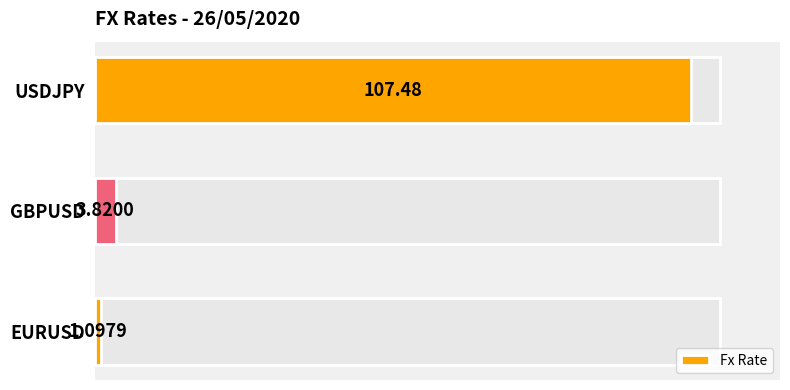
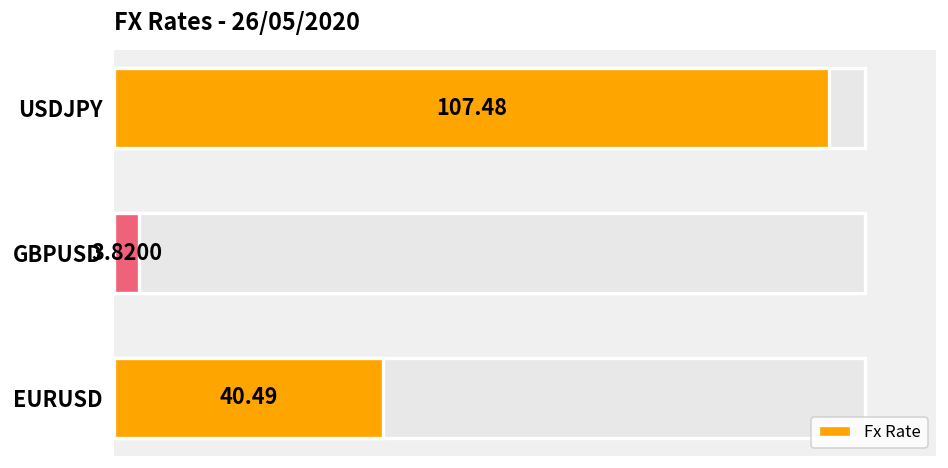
  {
    "Fx Rate": {
-     "EURUSD": 1.0979
+     "EURUSD": 40.49
    }
  }
